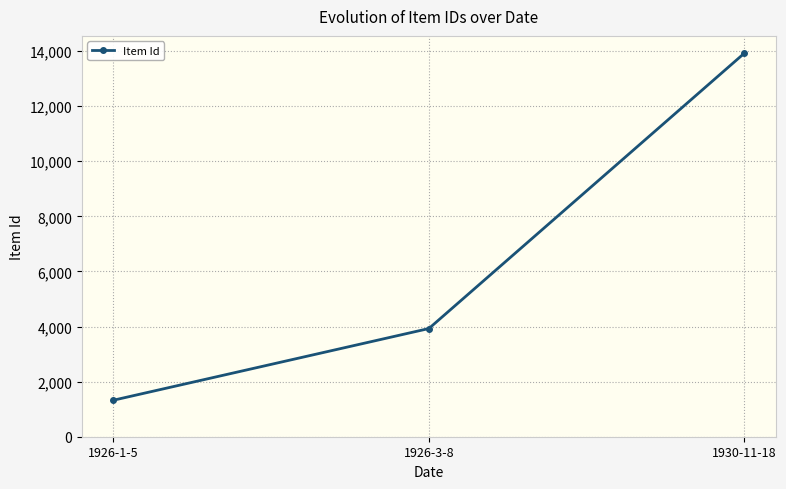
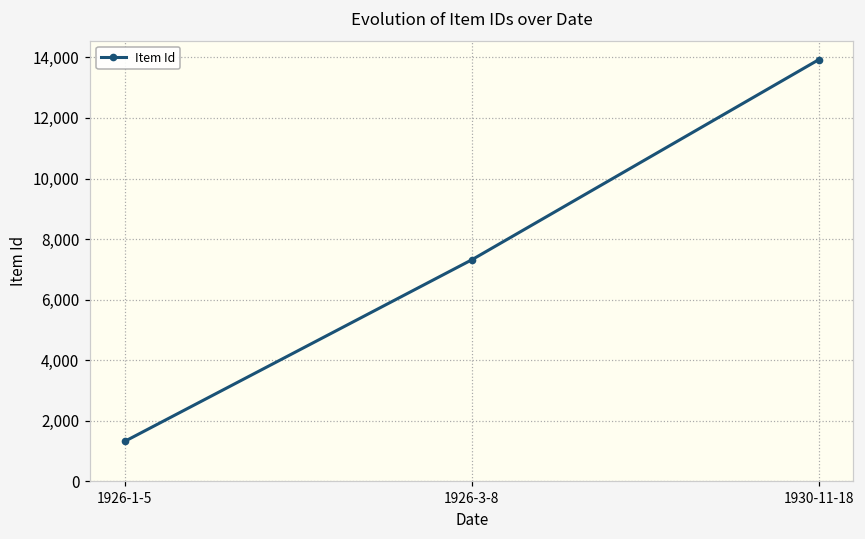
  {
    "1926-1-5": "1,300",
-   "1926-3-8": "3,900",
+   "1926-3-8": "7,300",
    "1930-11-18": "13,900"
  }
